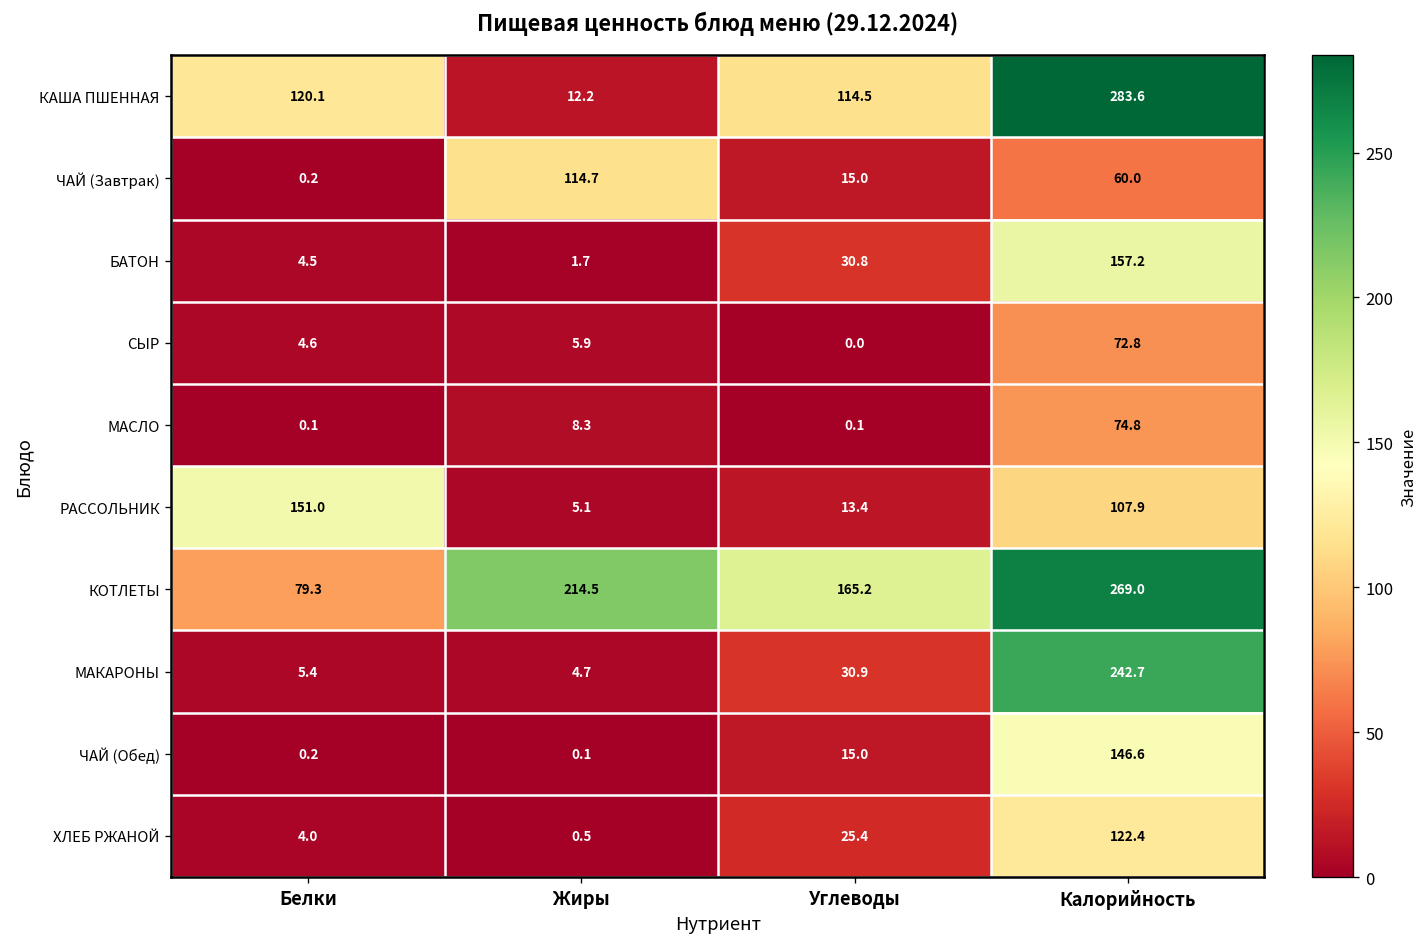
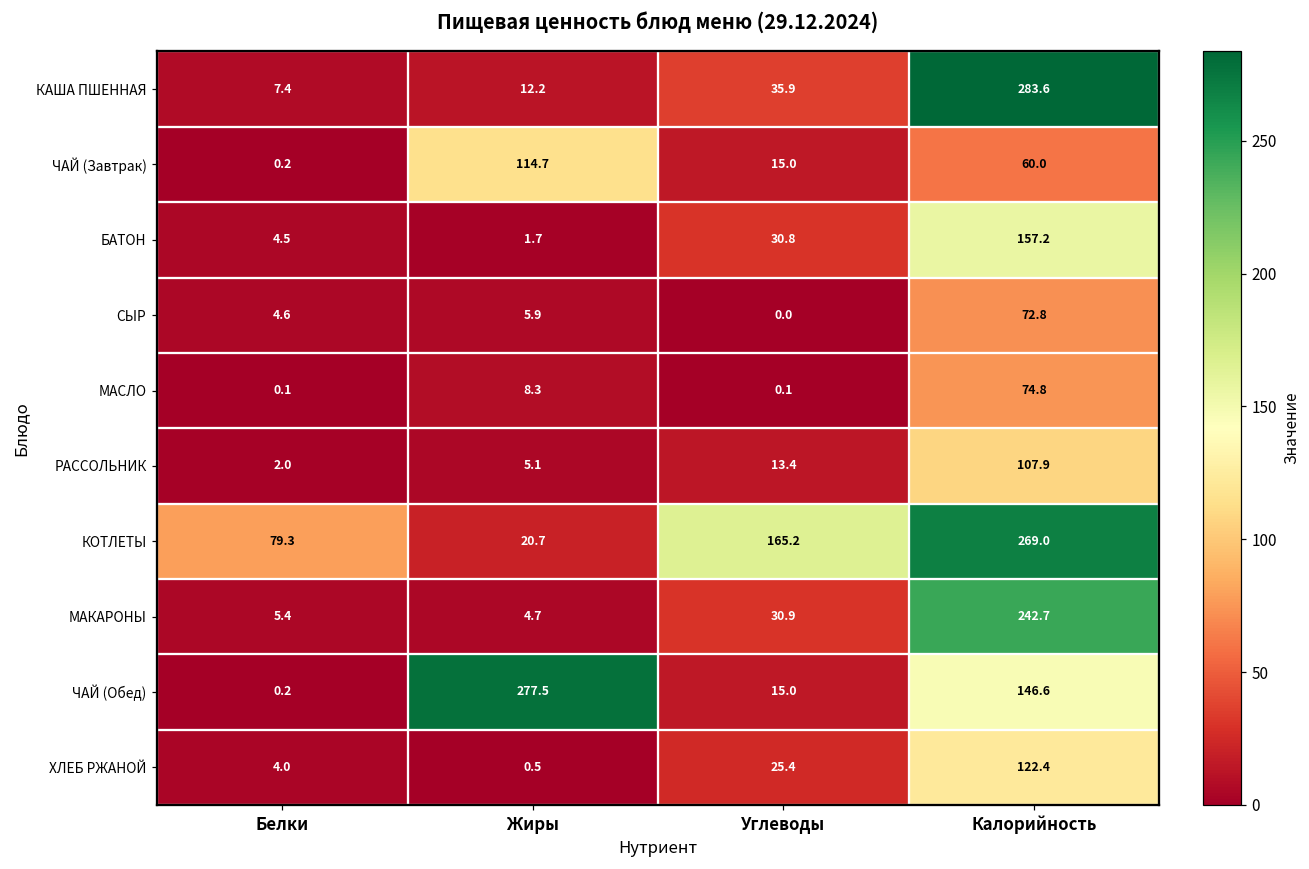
  {
    "КАША ПШЕННАЯ": {
-     "Белки": 120.1,
+     "Белки": 7.4,
      "Жиры": 12.2,
-     "Углеводы": 114.5,
+     "Углеводы": 35.9,
      "Калорийность": 283.6
    },
    "ЧАЙ (Завтрак)": {
      "Белки": 0.2,
      "Жиры": 114.7,
      "Углеводы": 15.0,
      "Калорийность": 60.0
    },
    "БАТОН": {
      "Белки": 4.5,
      "Жиры": 1.7,
      "Углеводы": 30.8,
      "Калорийность": 157.2
    },
    "СЫР": {
      "Белки": 4.6,
      "Жиры": 5.9,
      "Углеводы": 0.0,
      "Калорийность": 72.8
    },
    "МАСЛО": {
      "Белки": 0.1,
      "Жиры": 8.3,
      "Углеводы": 0.1,
      "Калорийность": 74.8
    },
    "РАССОЛЬНИК": {
-     "Белки": 151.0,
+     "Белки": 2.0,
      "Жиры": 5.1,
      "Углеводы": 13.4,
      "Калорийность": 107.9
    },
    "КОТЛЕТЫ": {
      "Белки": 79.3,
-     "Жиры": 214.5,
+     "Жиры": 20.7,
      "Углеводы": 165.2,
      "Калорийность": 269.0
    },
    "МАКАРОНЫ": {
      "Белки": 5.4,
      "Жиры": 4.7,
      "Углеводы": 30.9,
      "Калорийность": 242.7
    },
    "ЧАЙ (Обед)": {
      "Белки": 0.2,
-     "Жиры": 0.1,
+     "Жиры": 277.5,
      "Углеводы": 15.0,
      "Калорийность": 146.6
    },
    "ХЛЕБ РЖАНОЙ": {
      "Белки": 4.0,
      "Жиры": 0.5,
      "Углеводы": 25.4,
      "Калорийность": 122.4
    }
  }
